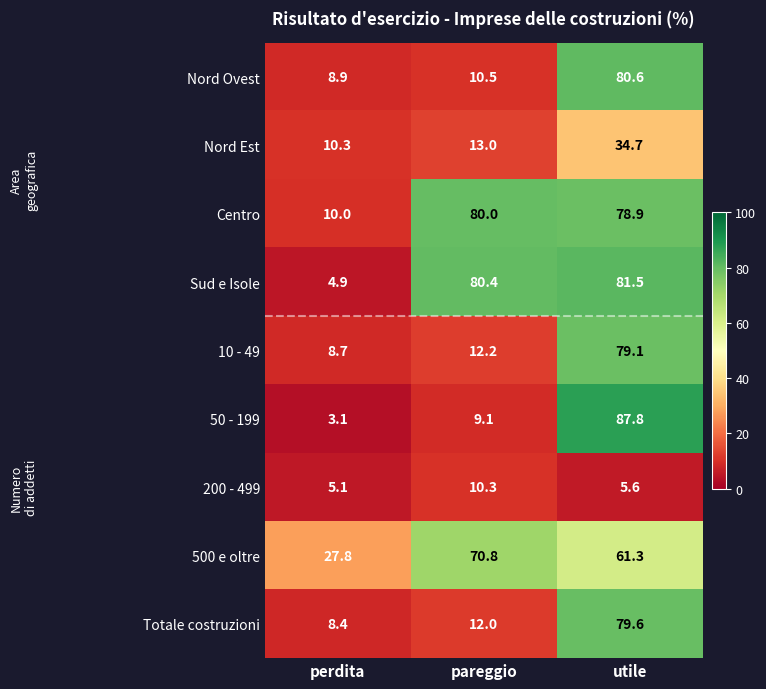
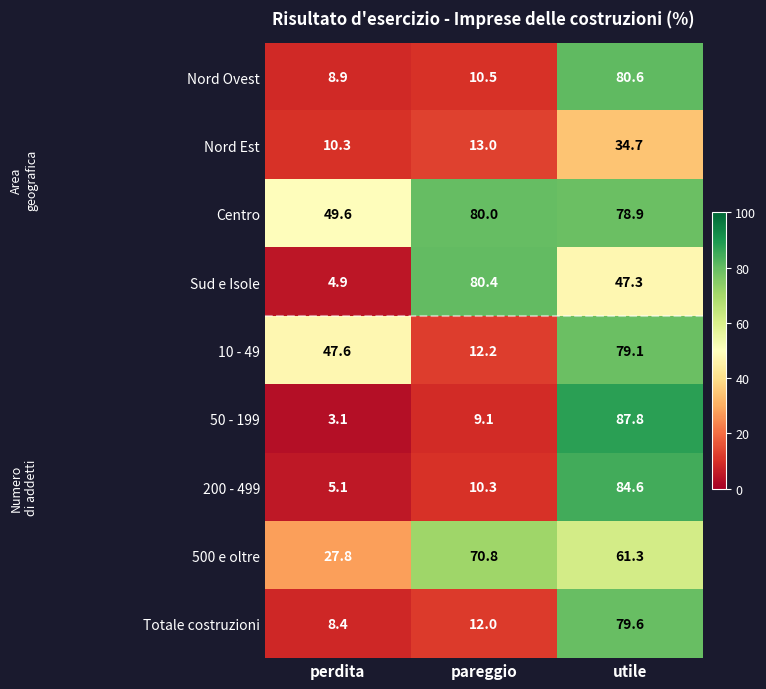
  {
    "Nord Ovest": {
      "perdita": 8.9,
      "pareggio": 10.5,
      "utile": 80.6
    },
    "Nord Est": {
      "perdita": 10.3,
      "pareggio": 13.0,
      "utile": 34.7
    },
    "Centro": {
-     "perdita": 10.0,
+     "perdita": 49.6,
      "pareggio": 80.0,
      "utile": 78.9
    },
    "Sud e Isole": {
      "perdita": 4.9,
      "pareggio": 80.4,
-     "utile": 81.5
+     "utile": 47.3
    },
    "10 - 49": {
-     "perdita": 8.7,
+     "perdita": 47.6,
      "pareggio": 12.2,
      "utile": 79.1
    },
    "50 - 199": {
      "perdita": 3.1,
      "pareggio": 9.1,
      "utile": 87.8
    },
    "200 - 499": {
      "perdita": 5.1,
      "pareggio": 10.3,
-     "utile": 5.6
+     "utile": 84.6
    },
    "500 e oltre": {
      "perdita": 27.8,
      "pareggio": 70.8,
      "utile": 61.3
    },
    "Totale costruzioni": {
      "perdita": 8.4,
      "pareggio": 12.0,
      "utile": 79.6
    }
  }
